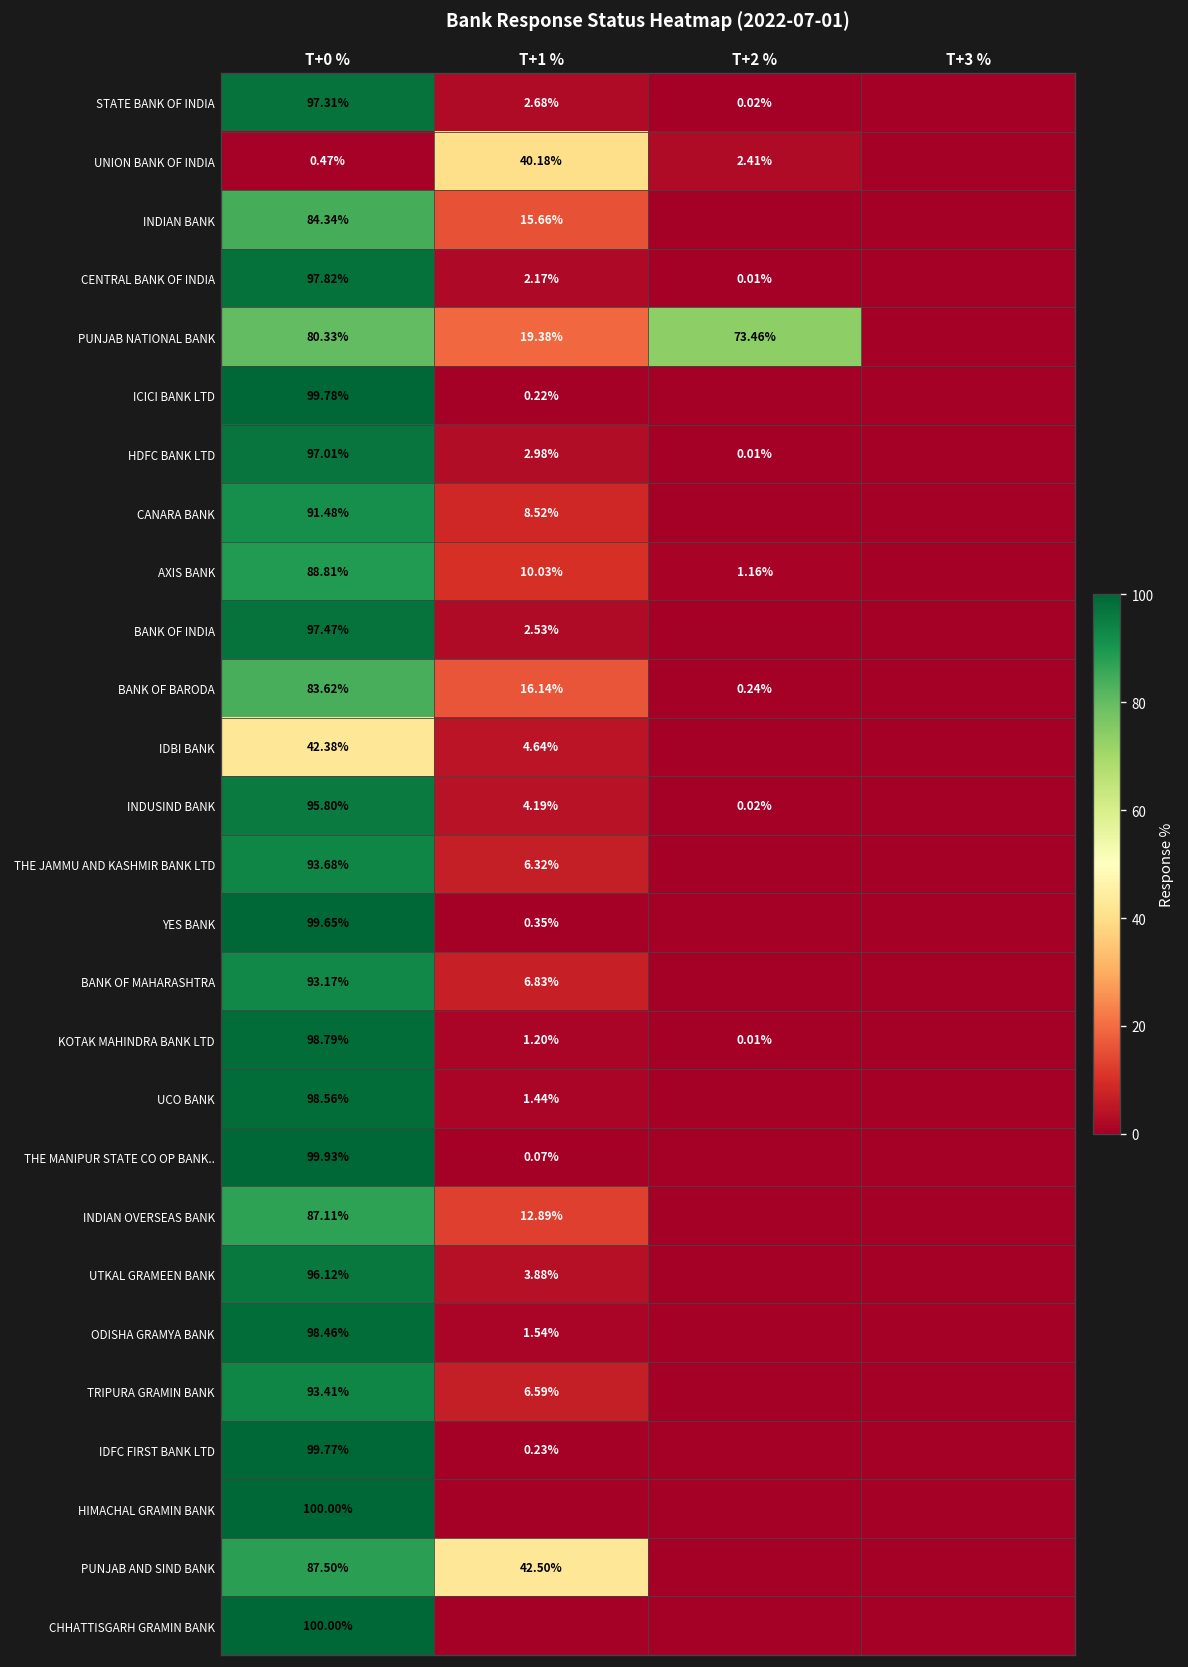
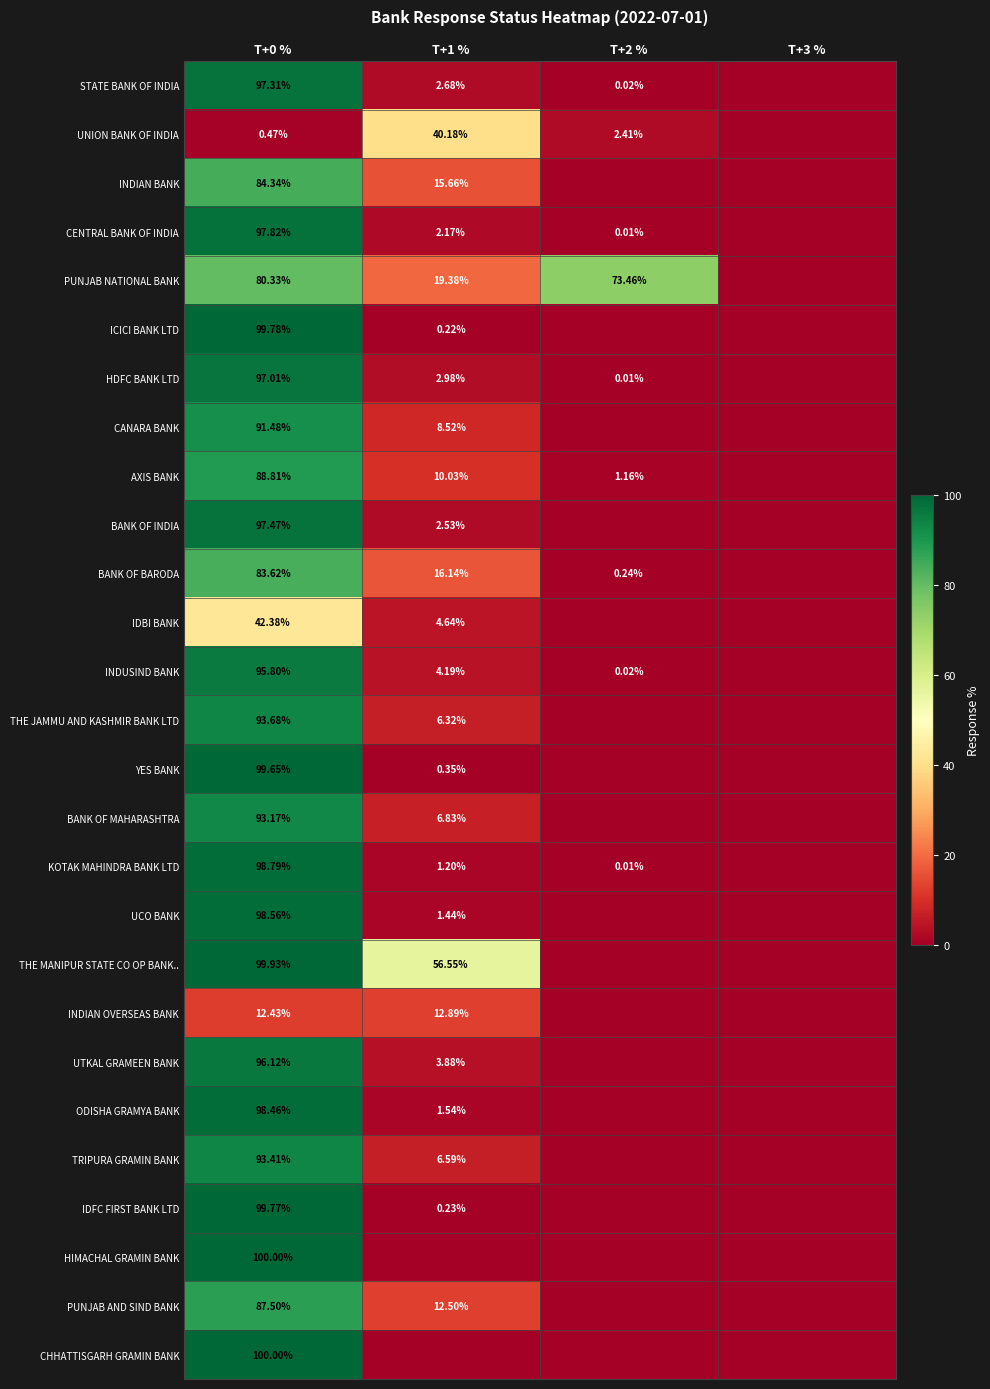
  {
    "STATE BANK OF INDIA": {
      "T+0 %": "97.31%",
      "T+1 %": "2.68%",
      "T+2 %": "0.02%"
    },
    "UNION BANK OF INDIA": {
      "T+0 %": "0.47%",
      "T+1 %": "40.18%",
      "T+2 %": "2.41%"
    },
    "INDIAN BANK": {
      "T+0 %": "84.34%",
      "T+1 %": "15.66%"
    },
    "CENTRAL BANK OF INDIA": {
      "T+0 %": "97.82%",
      "T+1 %": "2.17%",
      "T+2 %": "0.01%"
    },
    "PUNJAB NATIONAL BANK": {
      "T+0 %": "80.33%",
      "T+1 %": "19.38%",
      "T+2 %": "73.46%"
    },
    "ICICI BANK LTD": {
      "T+0 %": "99.78%",
      "T+1 %": "0.22%"
    },
    "HDFC BANK LTD": {
      "T+0 %": "97.01%",
      "T+1 %": "2.98%",
      "T+2 %": "0.01%"
    },
    "CANARA BANK": {
      "T+0 %": "91.48%",
      "T+1 %": "8.52%"
    },
    "AXIS BANK": {
      "T+0 %": "88.81%",
      "T+1 %": "10.03%",
      "T+2 %": "1.16%"
    },
    "BANK OF INDIA": {
      "T+0 %": "97.47%",
      "T+1 %": "2.53%"
    },
    "BANK OF BARODA": {
      "T+0 %": "83.62%",
      "T+1 %": "16.14%",
      "T+2 %": "0.24%"
    },
    "IDBI BANK": {
      "T+0 %": "42.38%",
      "T+1 %": "4.64%"
    },
    "INDUSIND BANK": {
      "T+0 %": "95.80%",
      "T+1 %": "4.19%",
      "T+2 %": "0.02%"
    },
    "THE JAMMU AND KASHMIR BANK LTD": {
      "T+0 %": "93.68%",
      "T+1 %": "6.32%"
    },
    "YES BANK": {
      "T+0 %": "99.65%",
      "T+1 %": "0.35%"
    },
    "BANK OF MAHARASHTRA": {
      "T+0 %": "93.17%",
      "T+1 %": "6.83%"
    },
    "KOTAK MAHINDRA BANK LTD": {
      "T+0 %": "98.79%",
      "T+1 %": "1.20%",
      "T+2 %": "0.01%"
    },
    "UCO BANK": {
      "T+0 %": "98.56%",
      "T+1 %": "1.44%"
    },
    "THE MANIPUR STATE CO OP BANK..": {
      "T+0 %": "99.93%",
-     "T+1 %": "0.07%"
+     "T+1 %": "56.55%"
    },
    "INDIAN OVERSEAS BANK": {
-     "T+0 %": "87.11%",
+     "T+0 %": "12.43%",
      "T+1 %": "12.89%"
    },
    "UTKAL GRAMEEN BANK": {
      "T+0 %": "96.12%",
      "T+1 %": "3.88%"
    },
    "ODISHA GRAMYA BANK": {
      "T+0 %": "98.46%",
      "T+1 %": "1.54%"
    },
    "TRIPURA GRAMIN BANK": {
      "T+0 %": "93.41%",
      "T+1 %": "6.59%"
    },
    "IDFC FIRST BANK LTD": {
      "T+0 %": "99.77%",
      "T+1 %": "0.23%"
    },
    "HIMACHAL GRAMIN BANK": {
      "T+0 %": "100.00%"
    },
    "PUNJAB AND SIND BANK": {
      "T+0 %": "87.50%",
-     "T+1 %": "42.50%"
+     "T+1 %": "12.50%"
    },
    "CHHATTISGARH GRAMIN BANK": {
      "T+0 %": "100.00%"
    }
  }
